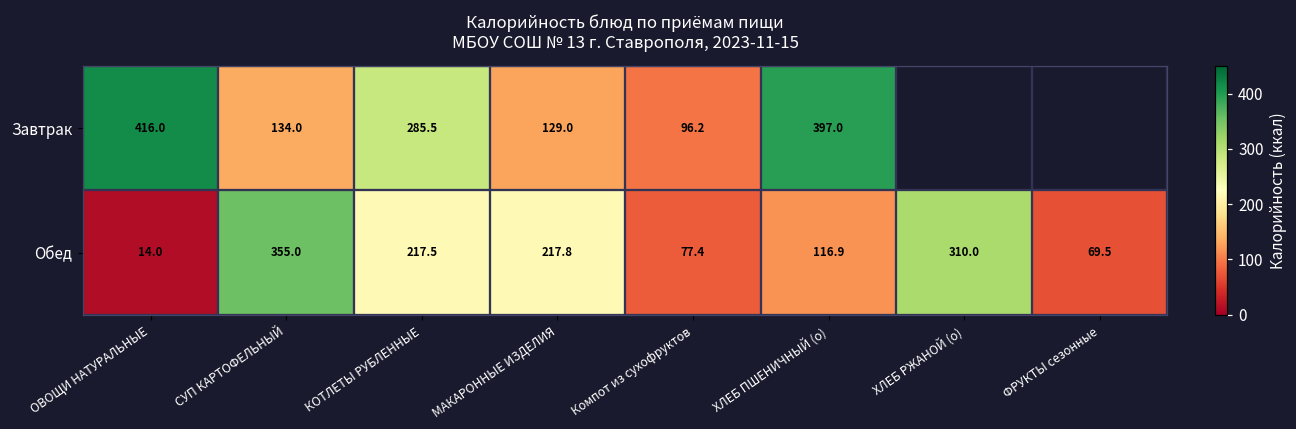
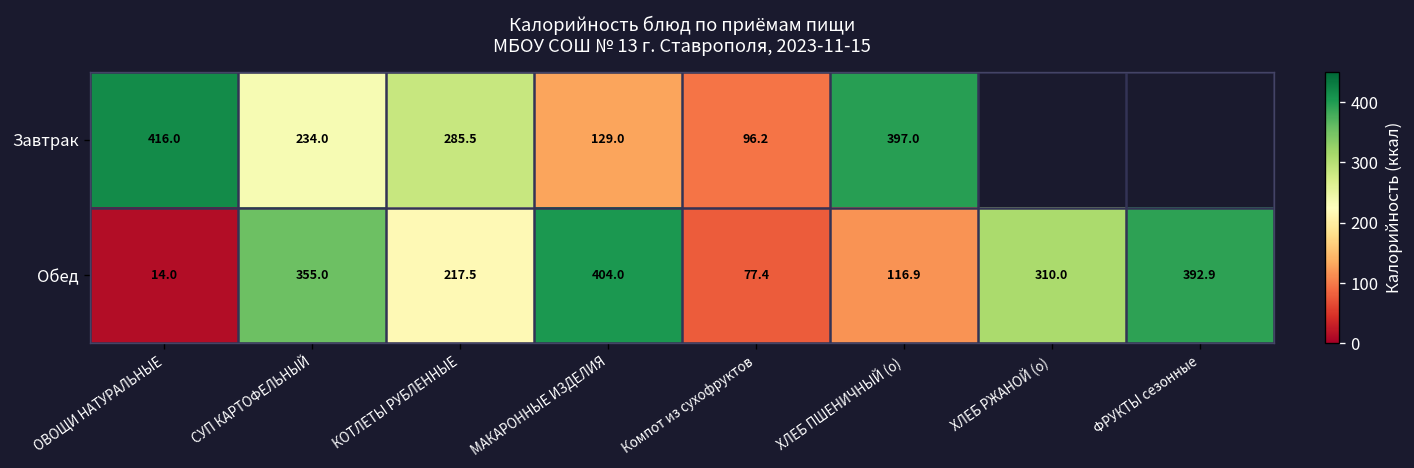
  {
    "Завтрак": {
      "ОВОЩИ НАТУРАЛЬНЫЕ": 416.0,
-     "СУП КАРТОФЕЛЬНЫЙ": 134.0,
+     "СУП КАРТОФЕЛЬНЫЙ": 234.0,
      "КОТЛЕТЫ РУБЛЕННЫЕ": 285.5,
      "МАКАРОННЫЕ ИЗДЕЛИЯ": 129.0,
      "Компот из сухофруктов": 96.2,
      "ХЛЕБ ПШЕНИЧНЫЙ (о)": 397.0
    },
    "Обед": {
      "ОВОЩИ НАТУРАЛЬНЫЕ": 14.0,
      "СУП КАРТОФЕЛЬНЫЙ": 355.0,
      "КОТЛЕТЫ РУБЛЕННЫЕ": 217.5,
-     "МАКАРОННЫЕ ИЗДЕЛИЯ": 217.8,
+     "МАКАРОННЫЕ ИЗДЕЛИЯ": 404.0,
      "Компот из сухофруктов": 77.4,
      "ХЛЕБ ПШЕНИЧНЫЙ (о)": 116.9,
      "ХЛЕБ РЖАНОЙ (о)": 310.0,
-     "ФРУКТЫ сезонные": 69.5
+     "ФРУКТЫ сезонные": 392.9
    }
  }
